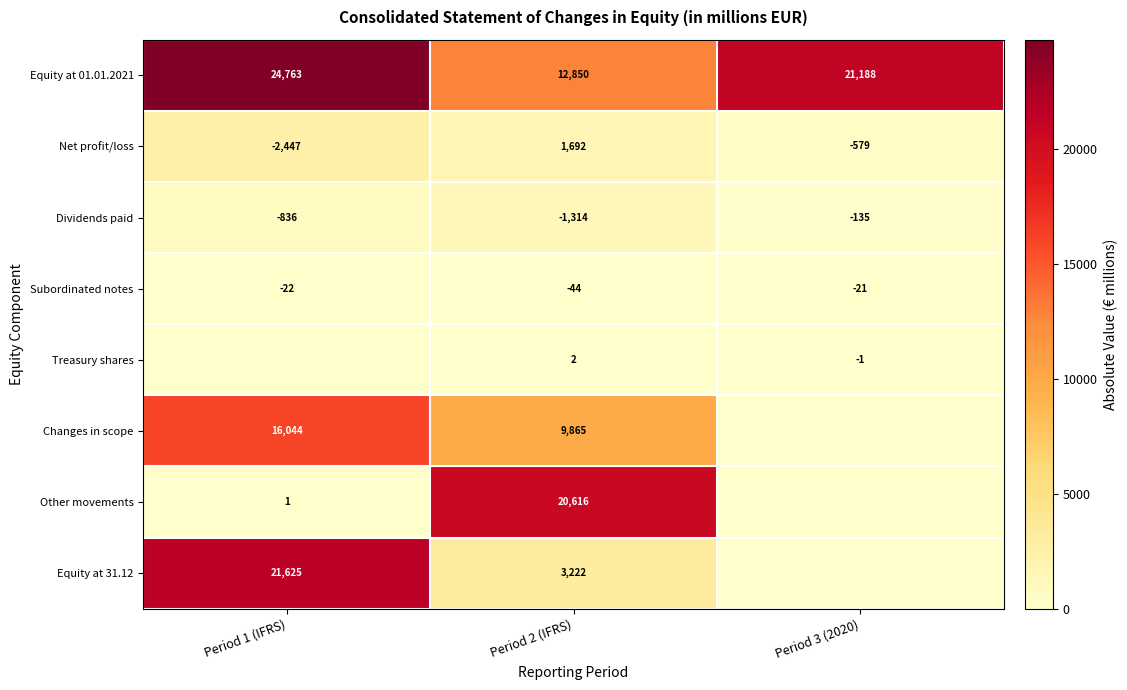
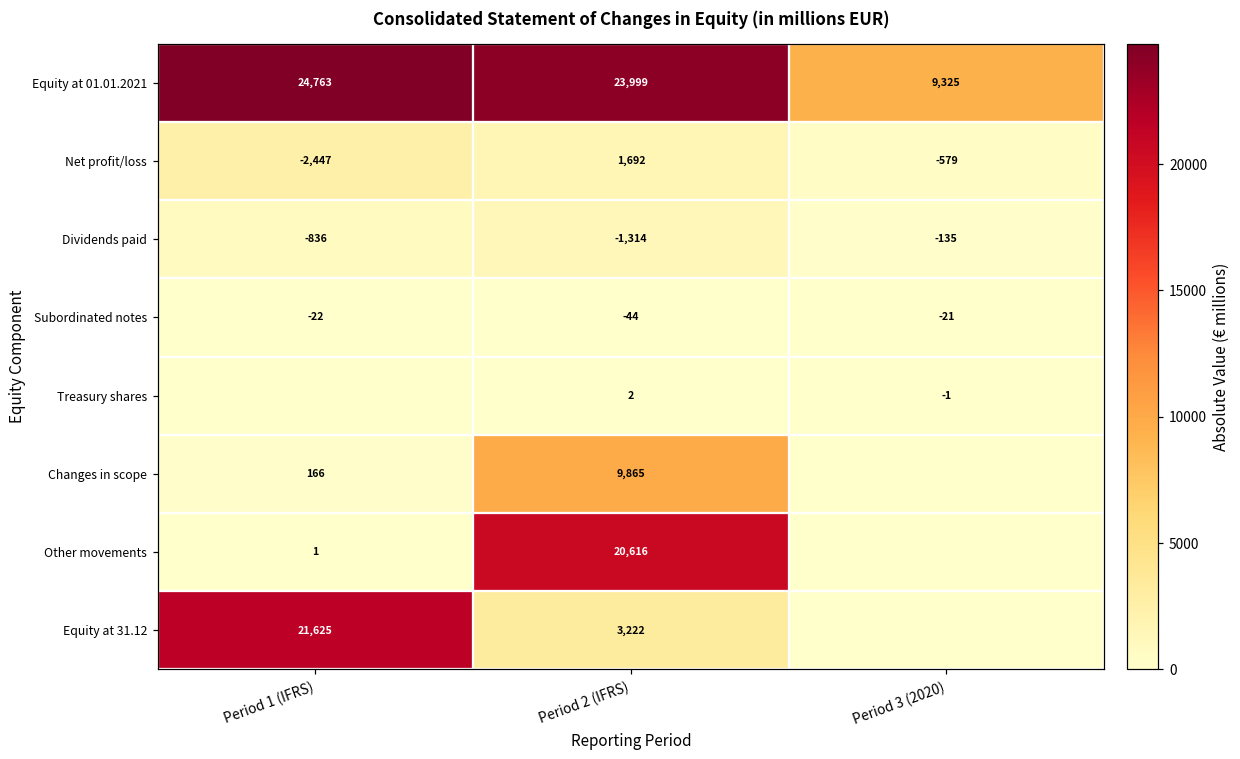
  {
    "Equity at 01.01.2021": {
      "Period 1 (IFRS)": "24,763",
-     "Period 2 (IFRS)": "12,850",
-     "Period 3 (2020)": "21,188"
+     "Period 2 (IFRS)": "23,999",
+     "Period 3 (2020)": "9,325"
    },
    "Net profit/loss": {
      "Period 1 (IFRS)": "-2,447",
      "Period 2 (IFRS)": "1,692",
      "Period 3 (2020)": "-579"
    },
    "Dividends paid": {
      "Period 1 (IFRS)": "-836",
      "Period 2 (IFRS)": "-1,314",
      "Period 3 (2020)": "-135"
    },
    "Subordinated notes": {
      "Period 1 (IFRS)": "-22",
      "Period 2 (IFRS)": "-44",
      "Period 3 (2020)": "-21"
    },
    "Treasury shares": {
      "Period 2 (IFRS)": "2",
      "Period 3 (2020)": "-1"
    },
    "Changes in scope": {
-     "Period 1 (IFRS)": "16,044",
+     "Period 1 (IFRS)": "166",
      "Period 2 (IFRS)": "9,865"
    },
    "Other movements": {
      "Period 1 (IFRS)": "1",
      "Period 2 (IFRS)": "20,616"
    },
    "Equity at 31.12": {
      "Period 1 (IFRS)": "21,625",
      "Period 2 (IFRS)": "3,222"
    }
  }
